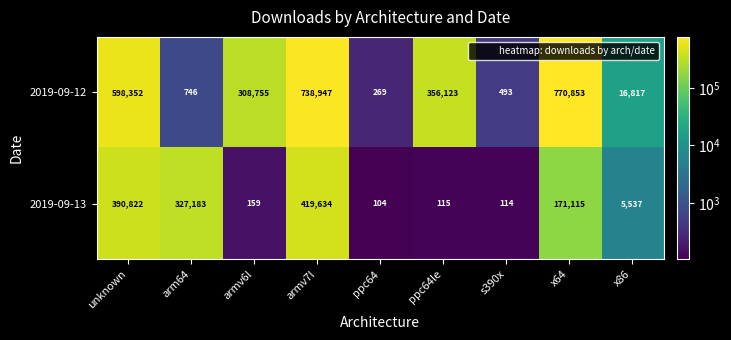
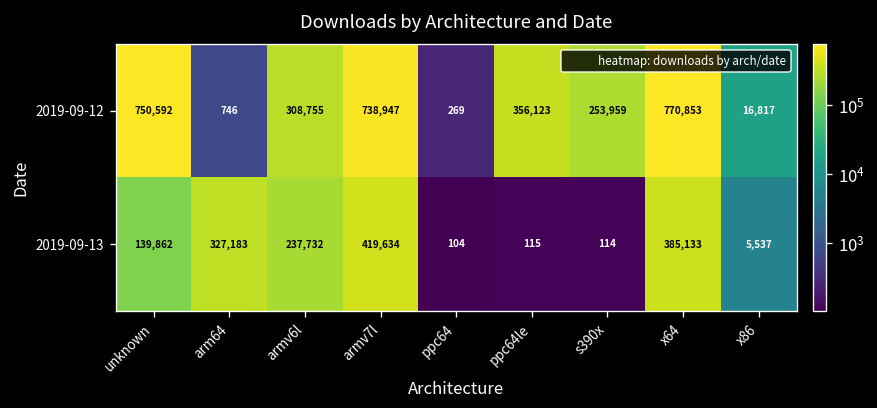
  {
    "2019-09-12": {
-     "unknown": "598,352",
+     "unknown": "750,592",
      "arm64": "746",
      "armv6l": "308,755",
      "armv7l": "738,947",
      "ppc64": "269",
      "ppc64le": "356,123",
-     "s390x": "493",
+     "s390x": "253,959",
      "x64": "770,853",
      "x86": "16,817"
    },
    "2019-09-13": {
-     "unknown": "390,822",
+     "unknown": "139,862",
      "arm64": "327,183",
-     "armv6l": "159",
+     "armv6l": "237,732",
      "armv7l": "419,634",
      "ppc64": "104",
      "ppc64le": "115",
      "s390x": "114",
-     "x64": "171,115",
+     "x64": "385,133",
      "x86": "5,537"
    }
  }
